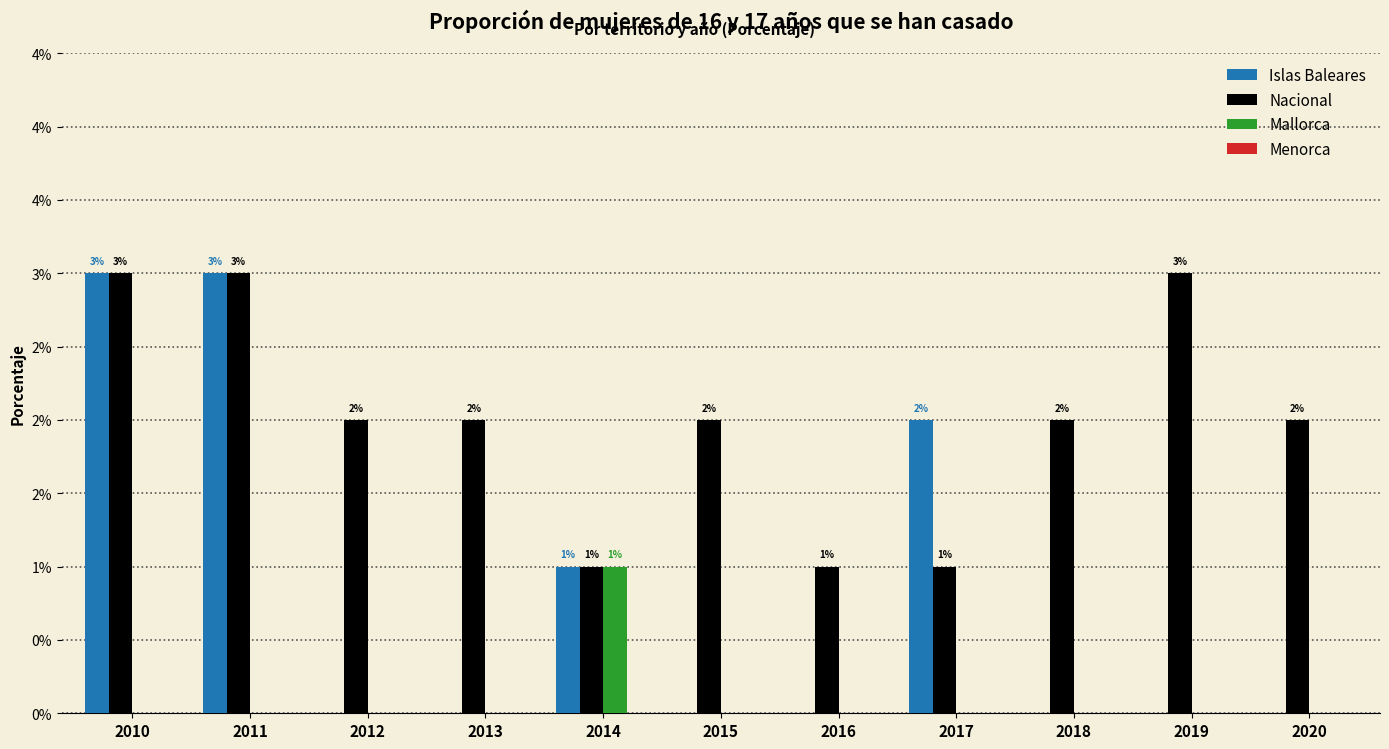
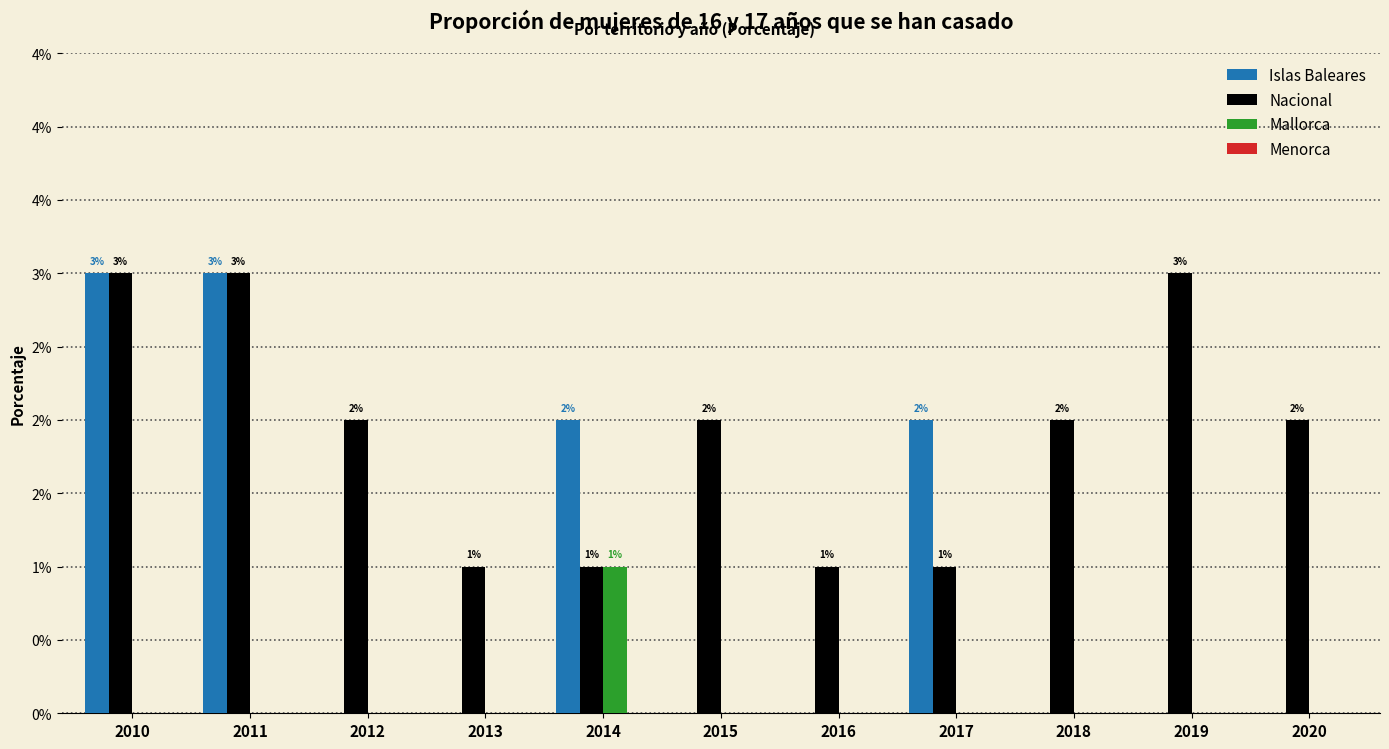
  {
    "Islas Baleares": {
      "2010": "3%",
      "2011": "3%",
-     "2014": "1%",
+     "2014": "2%",
      "2017": "2%"
    },
    "Nacional": {
      "2010": "3%",
      "2011": "3%",
      "2012": "2%",
-     "2013": "2%",
+     "2013": "1%",
      "2014": "1%",
      "2015": "2%",
      "2016": "1%",
      "2017": "1%",
      "2018": "2%",
      "2019": "3%",
      "2020": "2%"
    },
    "Mallorca": {
      "2014": "1%"
    }
  }
